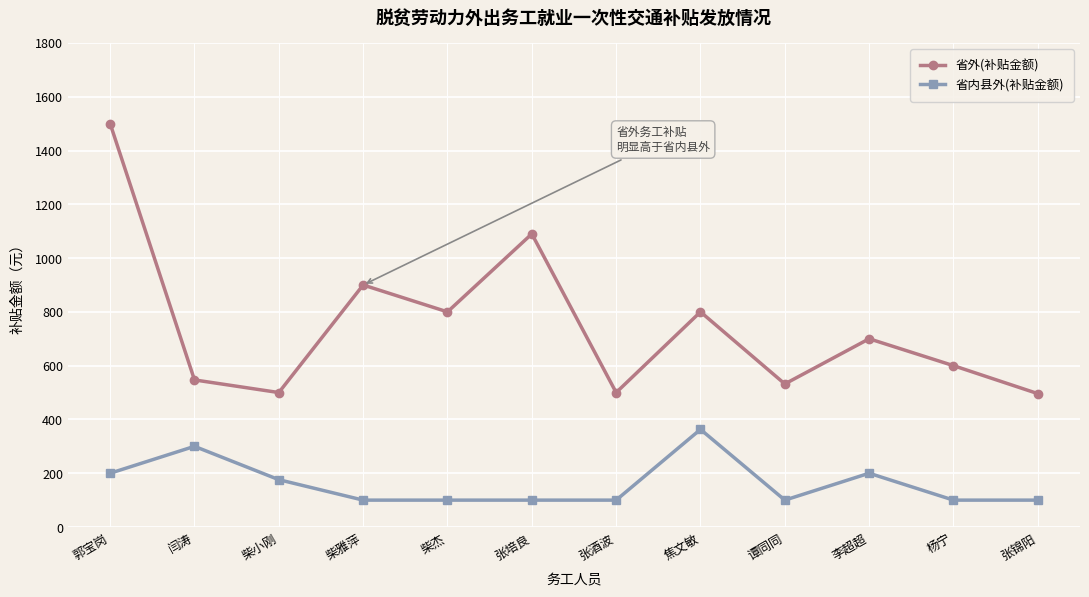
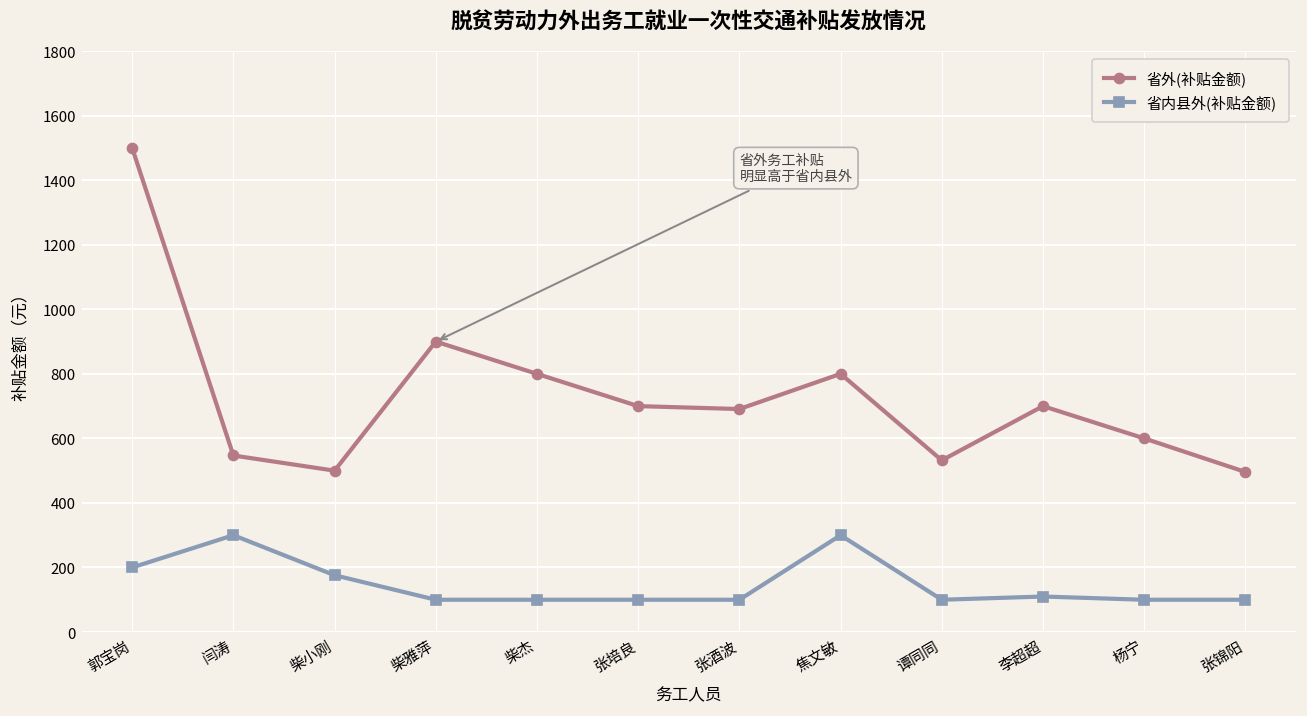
  {
    "省外(补贴金额)": {
      "郭宝岗": 1500,
      "闫涛": 550,
      "柴小刚": 500,
      "柴雅萍": 900,
      "柴杰": 800,
-     "张培良": 1090,
-     "张酒波": 500,
+     "张培良": 700,
+     "张酒波": 690,
      "焦文敏": 800,
      "谭同同": 530,
      "李超超": 700,
      "杨宁": 600,
      "张锦阳": 500
    },
    "省内县外(补贴金额)": {
      "郭宝岗": 200,
      "闫涛": 300,
      "柴小刚": 180,
      "柴雅萍": 100,
      "柴杰": 100,
      "张培良": 100,
      "张酒波": 100,
-     "焦文敏": 360,
+     "焦文敏": 300,
      "谭同同": 100,
-     "李超超": 200,
+     "李超超": 110,
      "杨宁": 100,
      "张锦阳": 100
    }
  }
